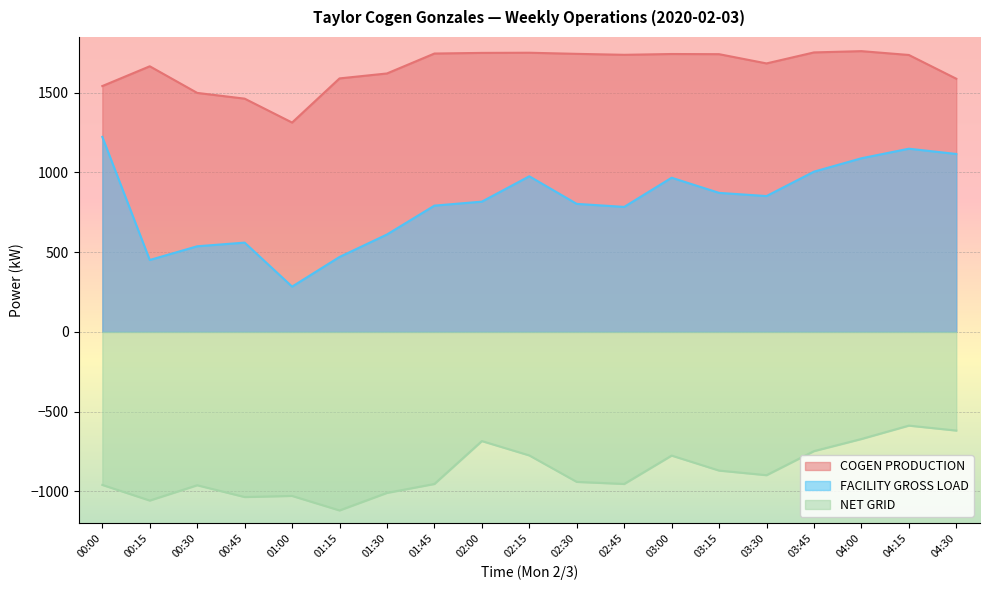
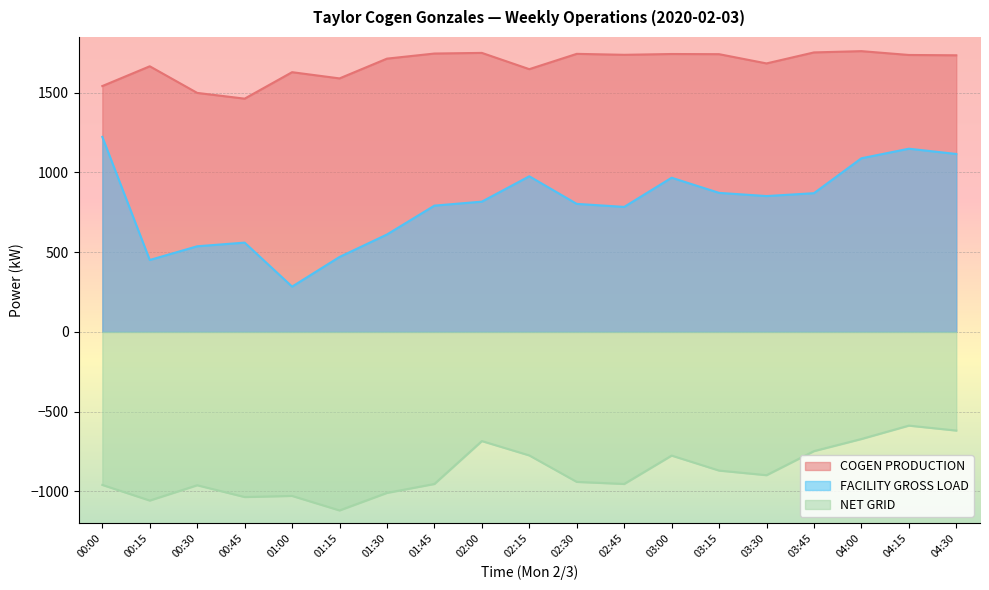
  {
    "COGEN PRODUCTION": {
      "00:00": 1540,
      "00:15": 1670,
      "00:30": 1500,
      "00:45": 1460,
-     "01:00": 1310,
+     "01:00": 1630,
      "01:15": 1590,
-     "01:30": 1620,
+     "01:30": 1710,
      "01:45": 1750,
      "02:00": 1750,
-     "02:15": 1750,
+     "02:15": 1650,
      "02:30": 1740,
      "02:45": 1740,
      "03:00": 1740,
      "03:15": 1740,
      "03:30": 1680,
      "03:45": 1750,
      "04:00": 1760,
      "04:15": 1740,
-     "04:30": 1590
+     "04:30": 1740
    },
    "FACILITY GROSS LOAD": {
      "00:00": 1220,
      "00:15": 450,
      "00:30": 540,
      "00:45": 560,
      "01:00": 280,
      "01:15": 470,
      "01:30": 610,
      "01:45": 790,
      "02:00": 820,
      "02:15": 980,
      "02:30": 800,
      "02:45": 780,
      "03:00": 970,
      "03:15": 870,
      "03:30": 850,
-     "03:45": 1010,
+     "03:45": 870,
      "04:00": 1090,
      "04:15": 1150,
      "04:30": 1120
    }
  }
